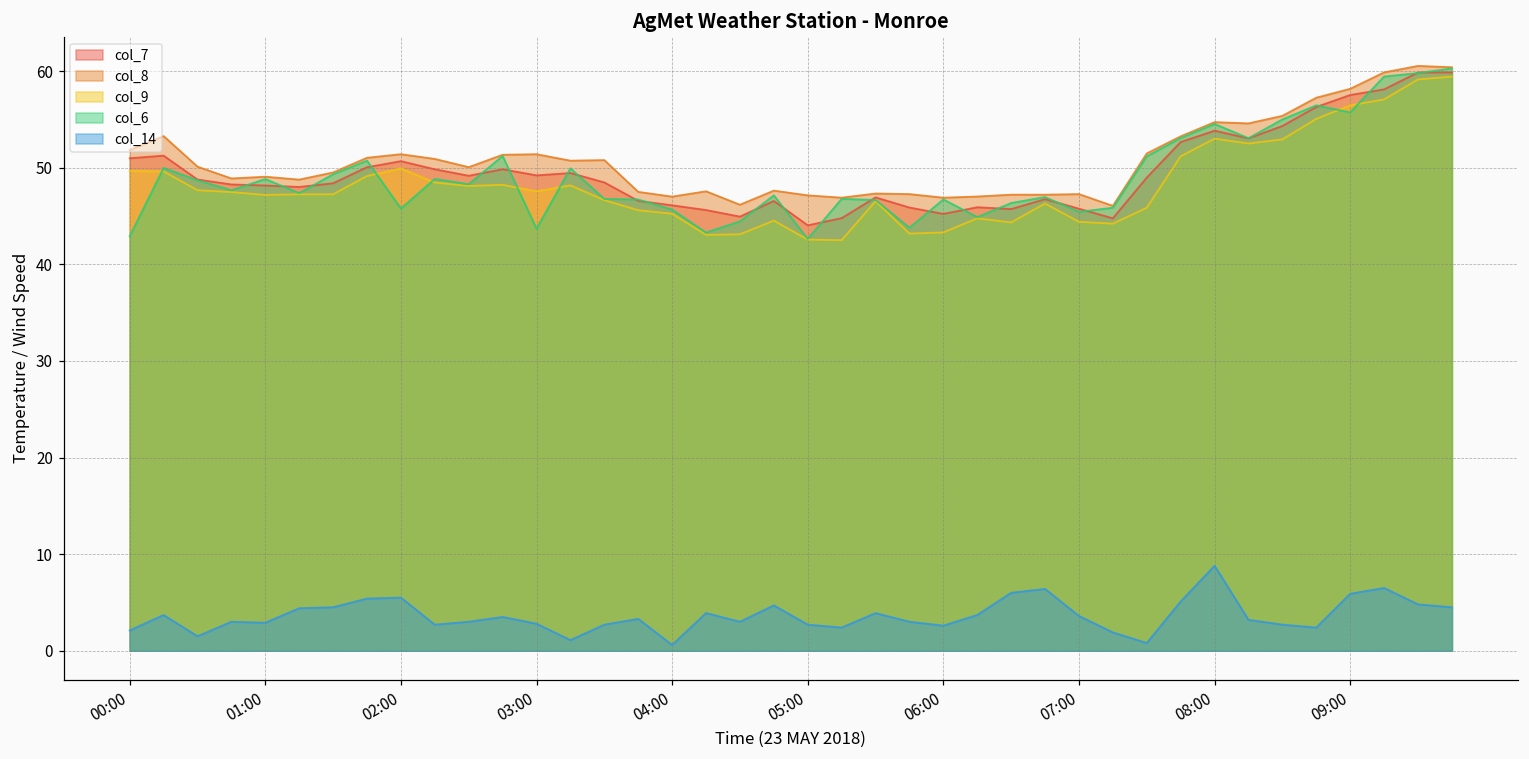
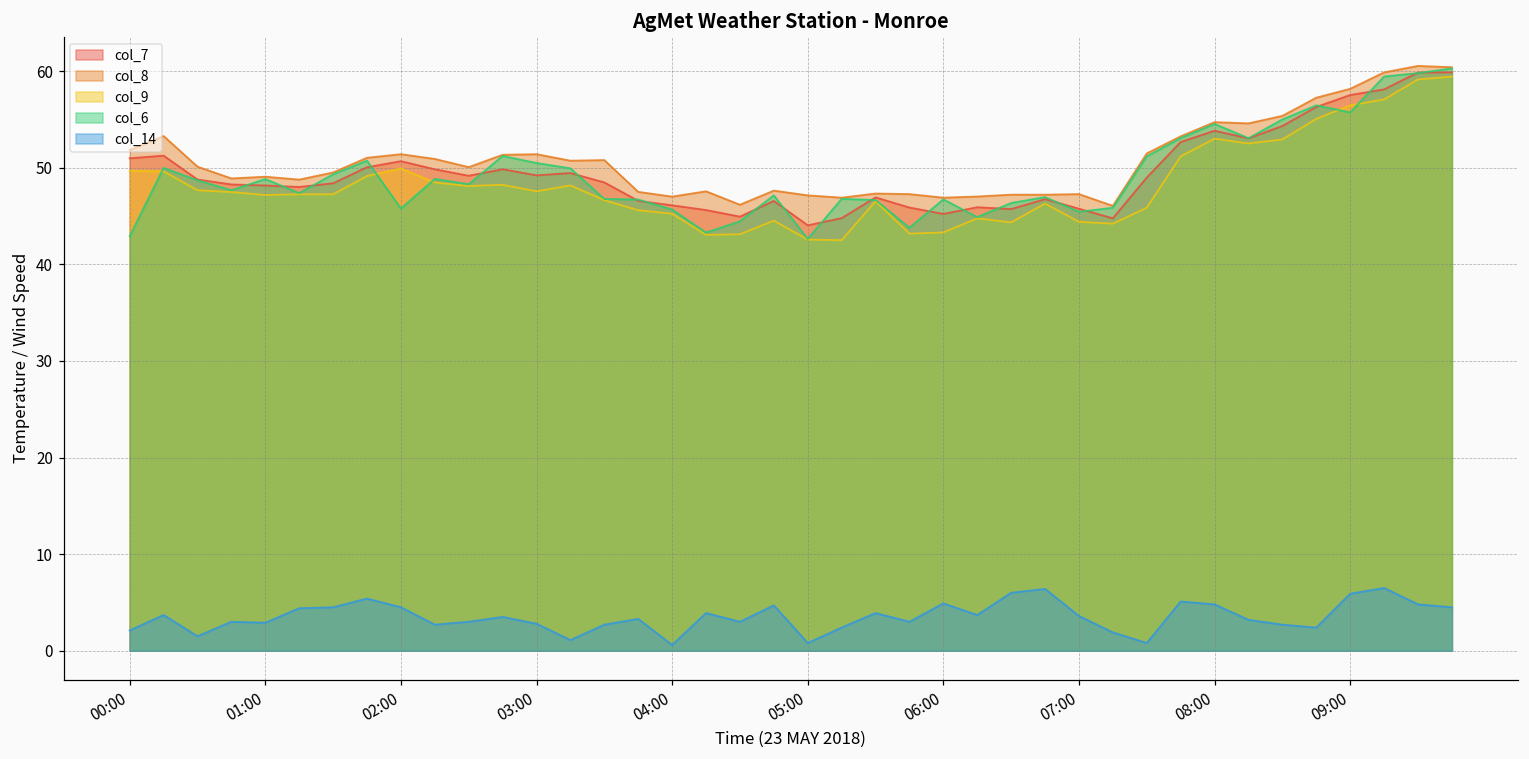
  {
    "col_6": {
      "00:00": 43,
      "02:00": 46,
-     "03:00": 44,
+     "03:00": 50,
      "04:00": 46,
      "07:00": 45,
      "09:00": 56
    },
    "col_14": {
      "00:00": 2,
      "01:00": 3,
-     "02:00": 6,
+     "02:00": 5,
      "03:00": 3,
      "04:00": 1,
-     "05:00": 3,
-     "06:00": 3,
+     "05:00": 1,
+     "06:00": 5,
      "07:00": 4,
-     "08:00": 9,
+     "08:00": 5,
      "09:00": 6
    }
  }
